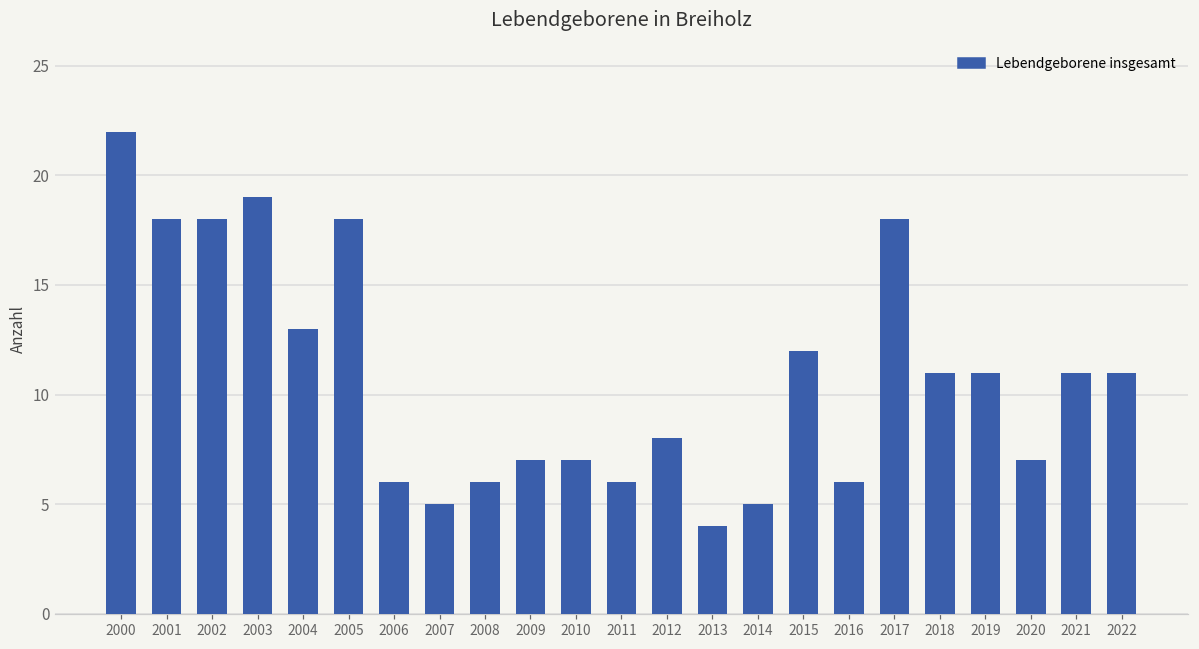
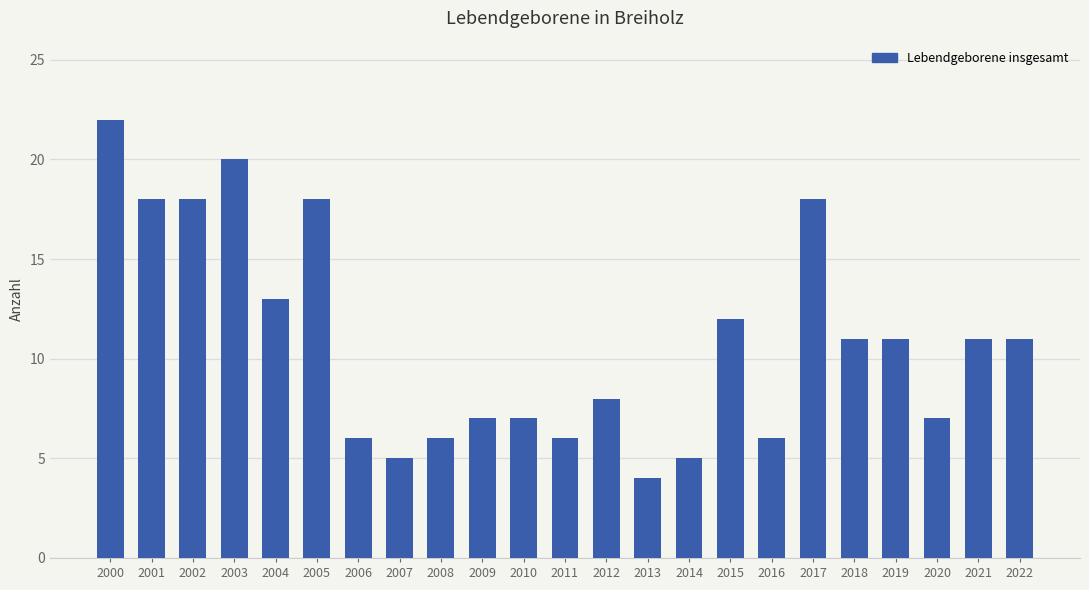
  {
    "2000": 22,
    "2001": 18,
    "2002": 18,
-   "2003": 19,
+   "2003": 20,
    "2004": 13,
    "2005": 18,
    "2006": 6,
    "2007": 5,
    "2008": 6,
    "2009": 7,
    "2010": 7,
    "2011": 6,
    "2012": 8,
    "2013": 4,
    "2014": 5,
    "2015": 12,
    "2016": 6,
    "2017": 18,
    "2018": 11,
    "2019": 11,
    "2020": 7,
    "2021": 11,
    "2022": 11
  }
